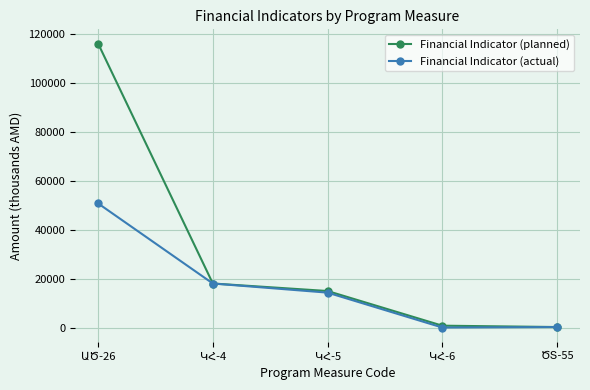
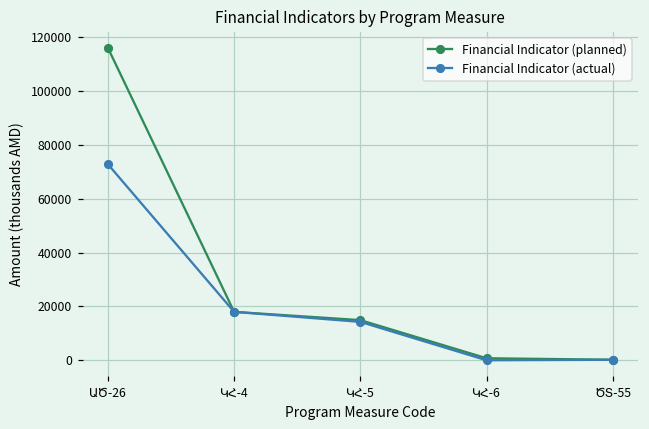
  {
    "Financial Indicator (planned)": {
      "ԱԾ-26": 116000
    },
    "Financial Indicator (actual)": {
-     "ԱԾ-26": 51000
+     "ԱԾ-26": 73000
    }
  }
